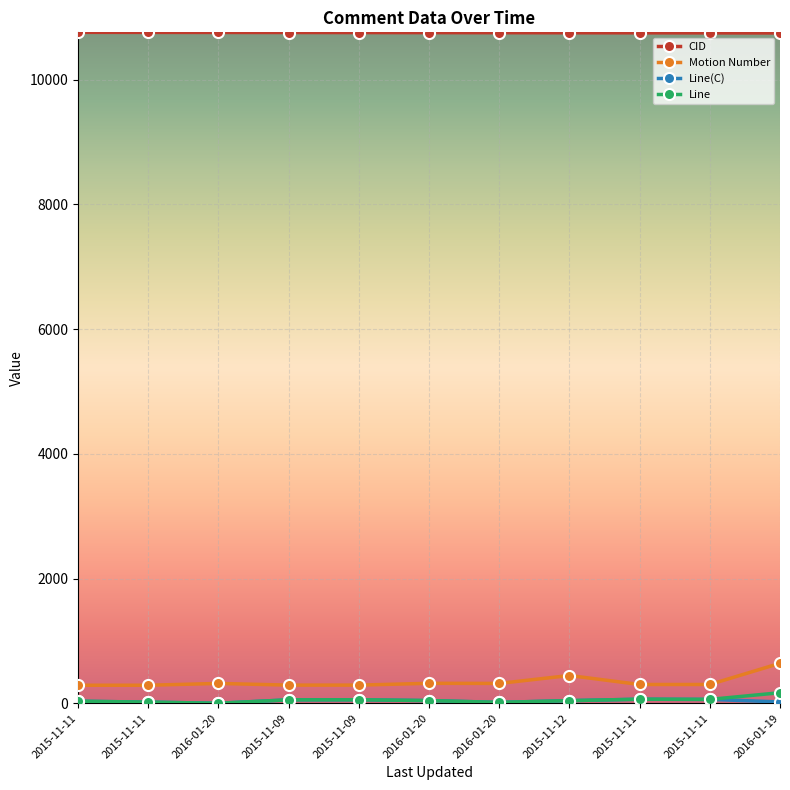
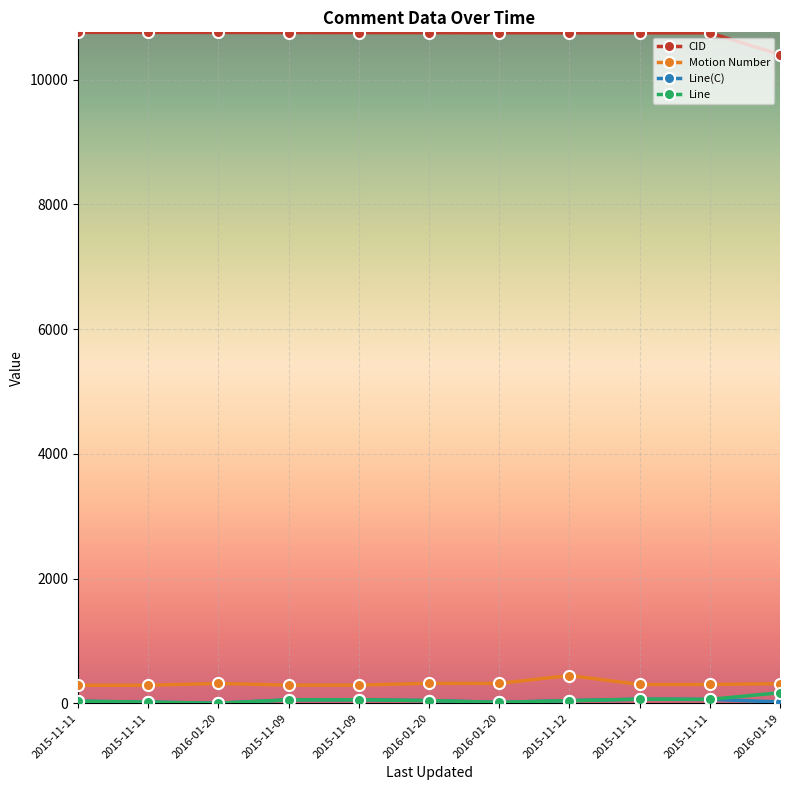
  {
    "CID": {
      "2015-11-12": 10800,
-     "2016-01-19": 10800
+     "2016-01-19": 10400
    },
    "Motion Number": {
      "2015-11-12": 400,
-     "2016-01-19": 600
+     "2016-01-19": 300
    },
    "Line(C)": {
      "2016-01-19": 0
    },
    "Line": {
      "2016-01-19": 200
    }
  }
